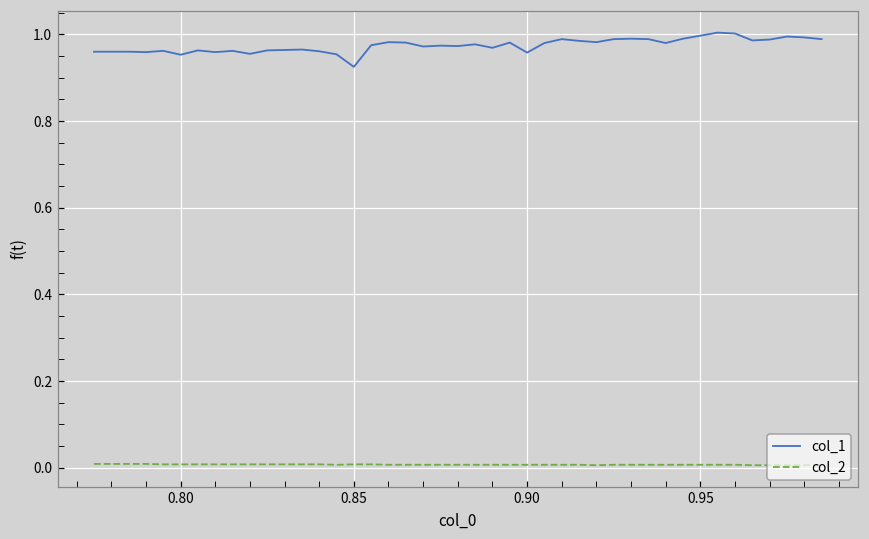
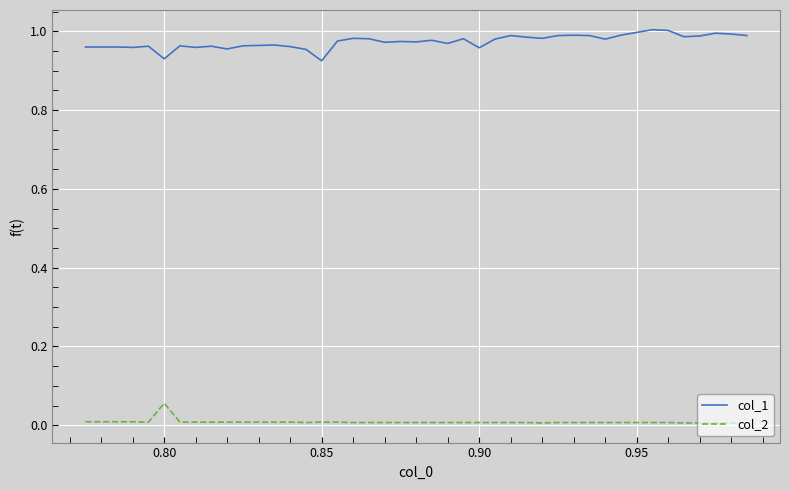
  {
    "col_1": {
-     "0.80": 0.95,
+     "0.80": 0.93,
      "0.85": 0.93,
      "0.90": 0.96
    },
    "col_2": {
-     "0.80": 0.01,
+     "0.80": 0.06,
      "0.85": 0.01,
      "0.90": 0.01
    }
  }
